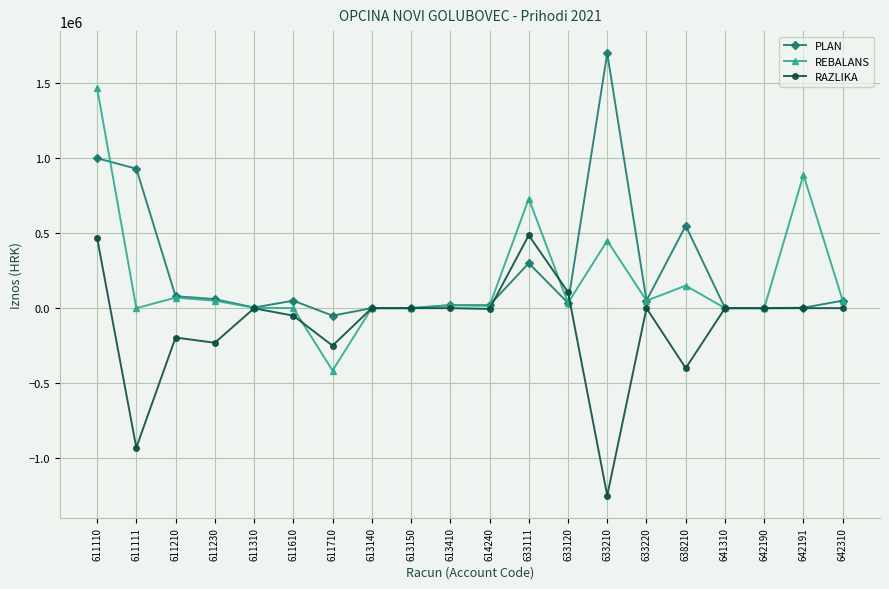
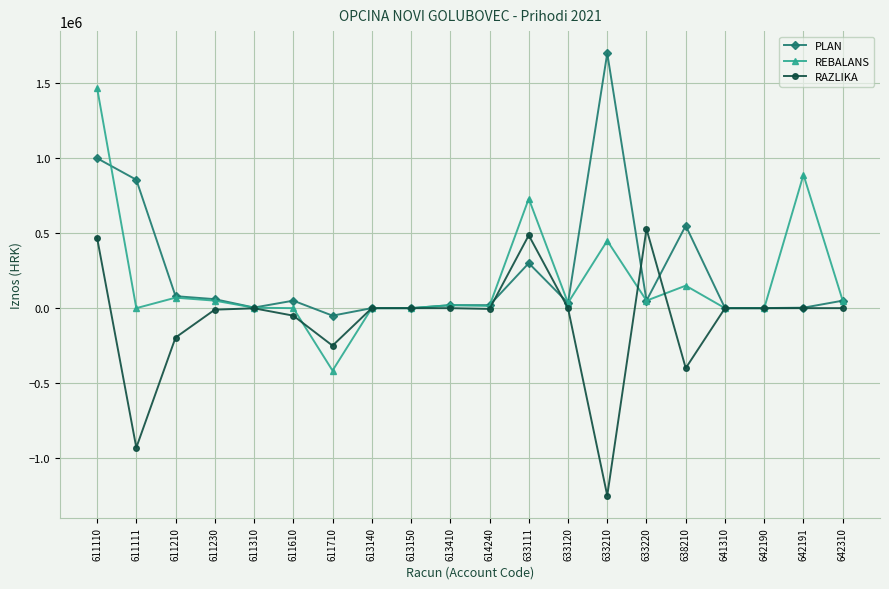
  {
    "PLAN": {
      "611110": 1000000,
-     "611111": 930000,
+     "611111": 860000,
      "611610": 50000,
      "611710": -50000,
      "633111": 300000,
      "633210": 1700000,
      "638210": 550000
    },
    "REBALANS": {
      "611110": 1470000,
      "611111": 0,
      "611610": 0,
      "611710": -420000,
      "633111": 730000,
      "633210": 450000,
      "638210": 150000,
      "642191": 890000
    },
    "RAZLIKA": {
      "611110": 470000,
      "611111": -930000,
      "611210": -200000,
-     "611230": -230000,
+     "611230": -10000,
      "611610": -50000,
      "611710": -250000,
      "613410": 0,
      "614240": -10000,
      "633111": 490000,
-     "633120": 110000,
+     "633120": 0,
      "633210": -1250000,
-     "633220": 0,
+     "633220": 530000,
      "638210": -400000,
      "642310": 0
    }
  }
